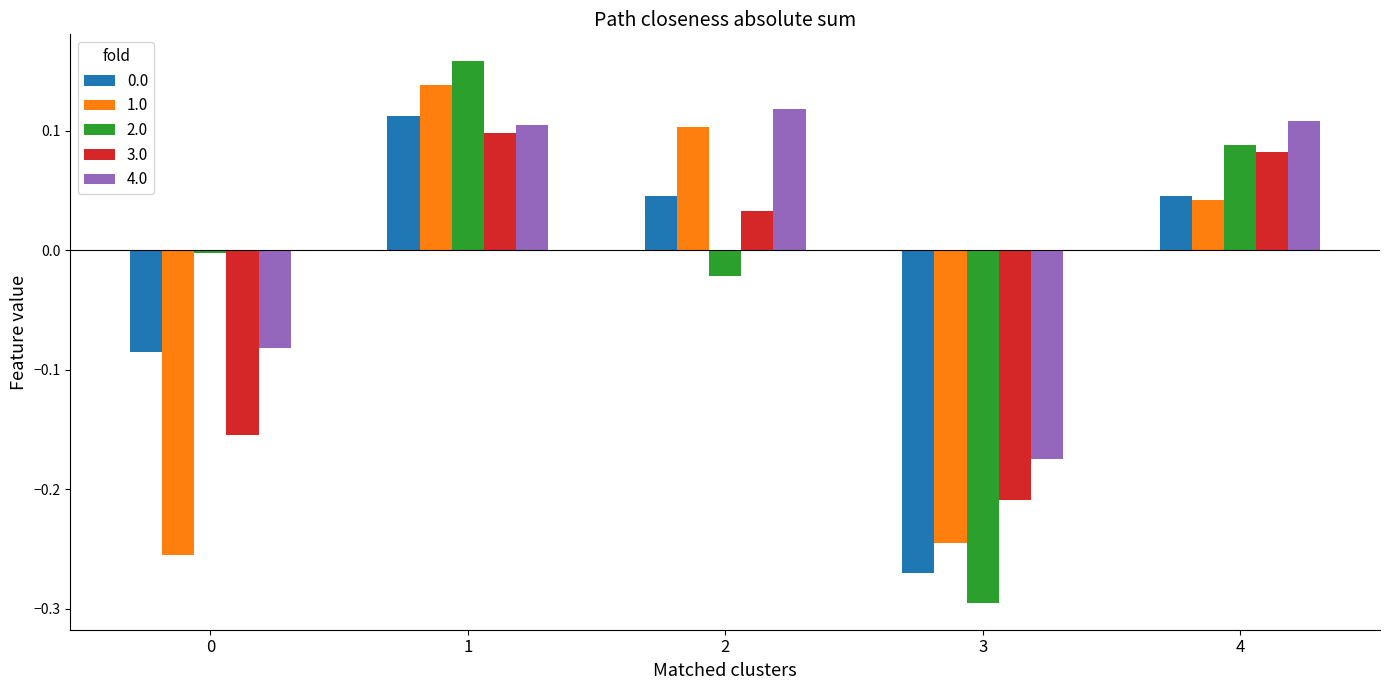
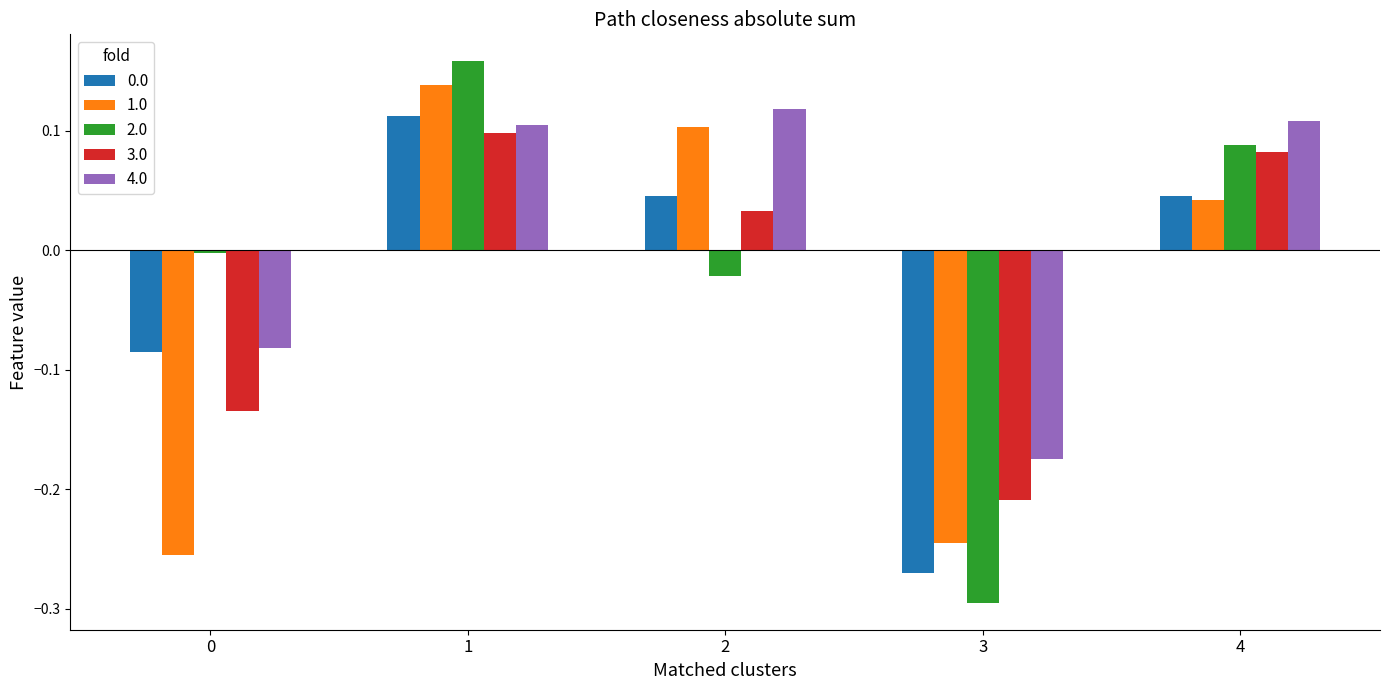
  {
    "0.0": {
      "0": -0.085,
      "1": 0.112,
      "2": 0.045,
      "3": -0.270,
      "4": 0.045
    },
    "1.0": {
      "0": -0.255,
      "1": 0.138,
      "2": 0.103,
      "3": -0.245,
      "4": 0.042
    },
    "2.0": {
      "1": 0.158,
      "2": -0.022,
      "3": -0.295,
      "4": 0.088
    },
    "3.0": {
-     "0": -0.155,
+     "0": -0.135,
      "1": 0.098,
      "2": 0.033,
      "3": -0.209,
      "4": 0.082
    },
    "4.0": {
      "0": -0.082,
      "1": 0.105,
      "2": 0.118,
      "3": -0.175,
      "4": 0.108
    }
  }
